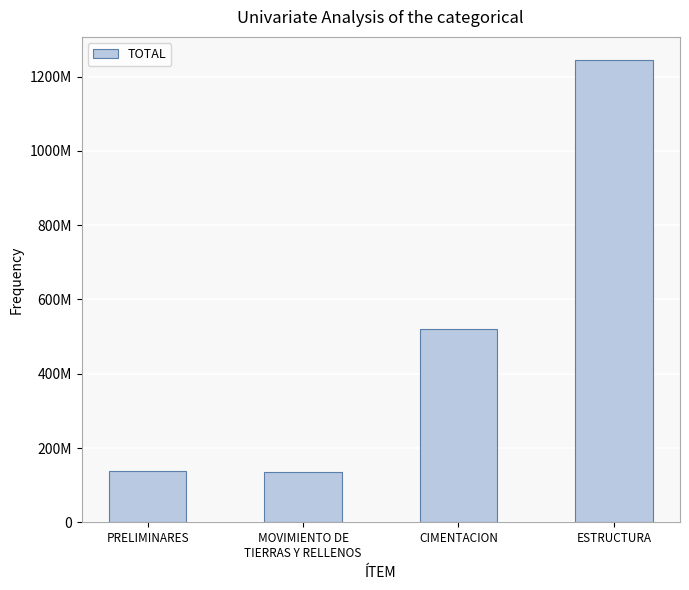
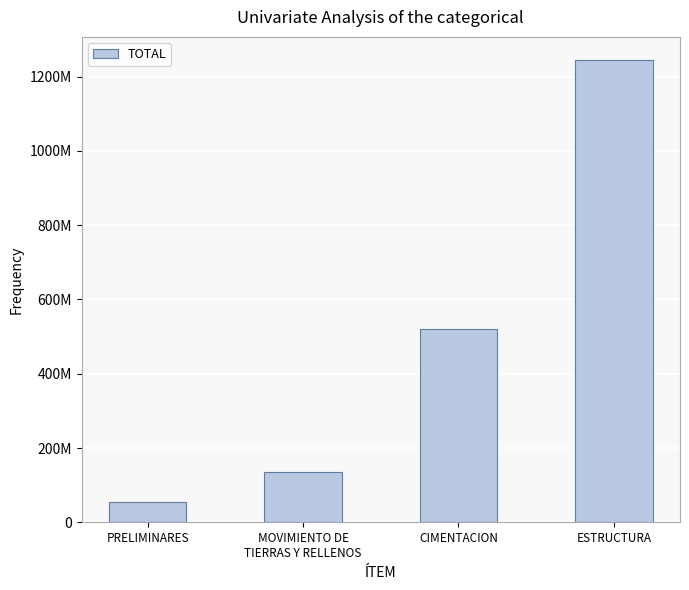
  {
-   "PRELIMINARES": 140000000,
+   "PRELIMINARES": 50000000,
    "MOVIMIENTO DE TIERRAS Y RELLENOS": 140000000,
    "CIMENTACION": 520000000,
    "ESTRUCTURA": 1240000000
  }
